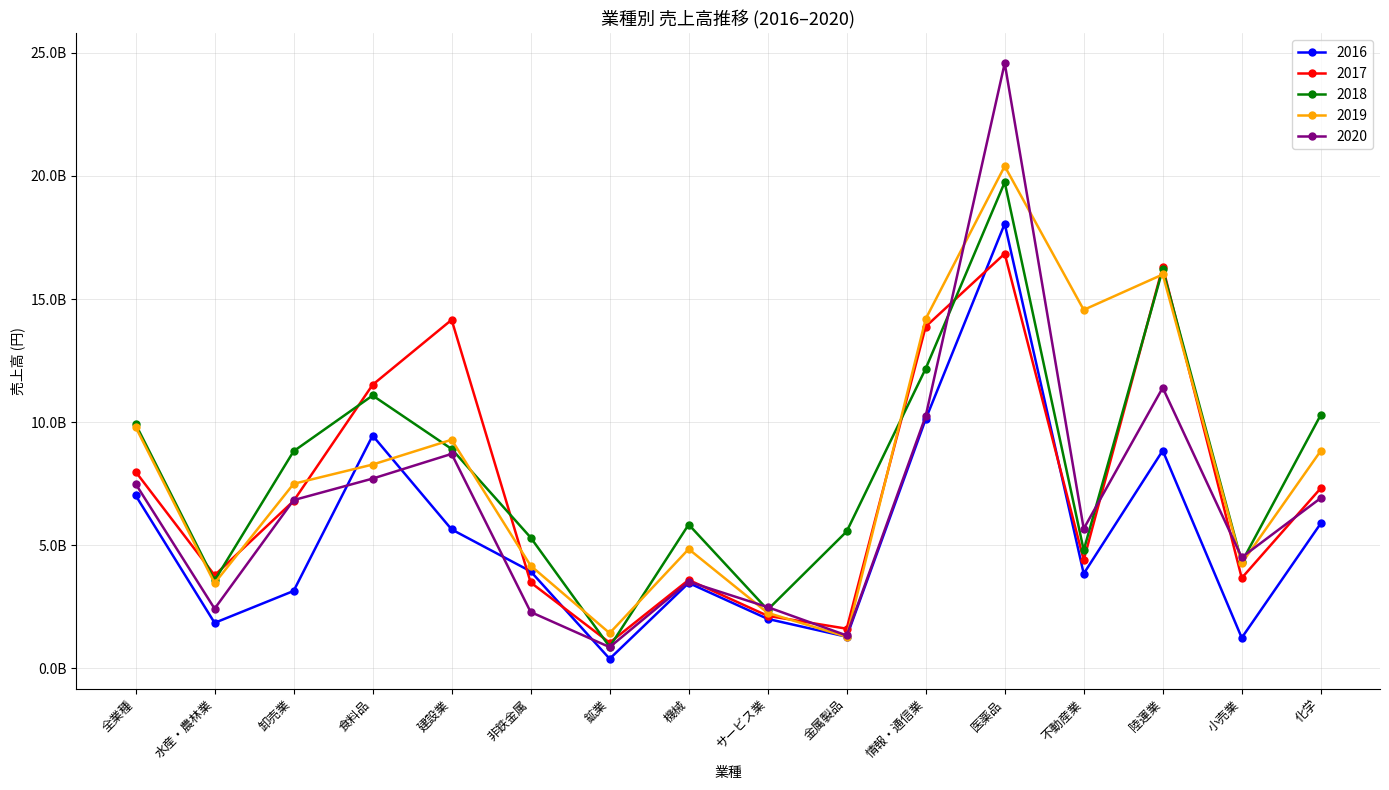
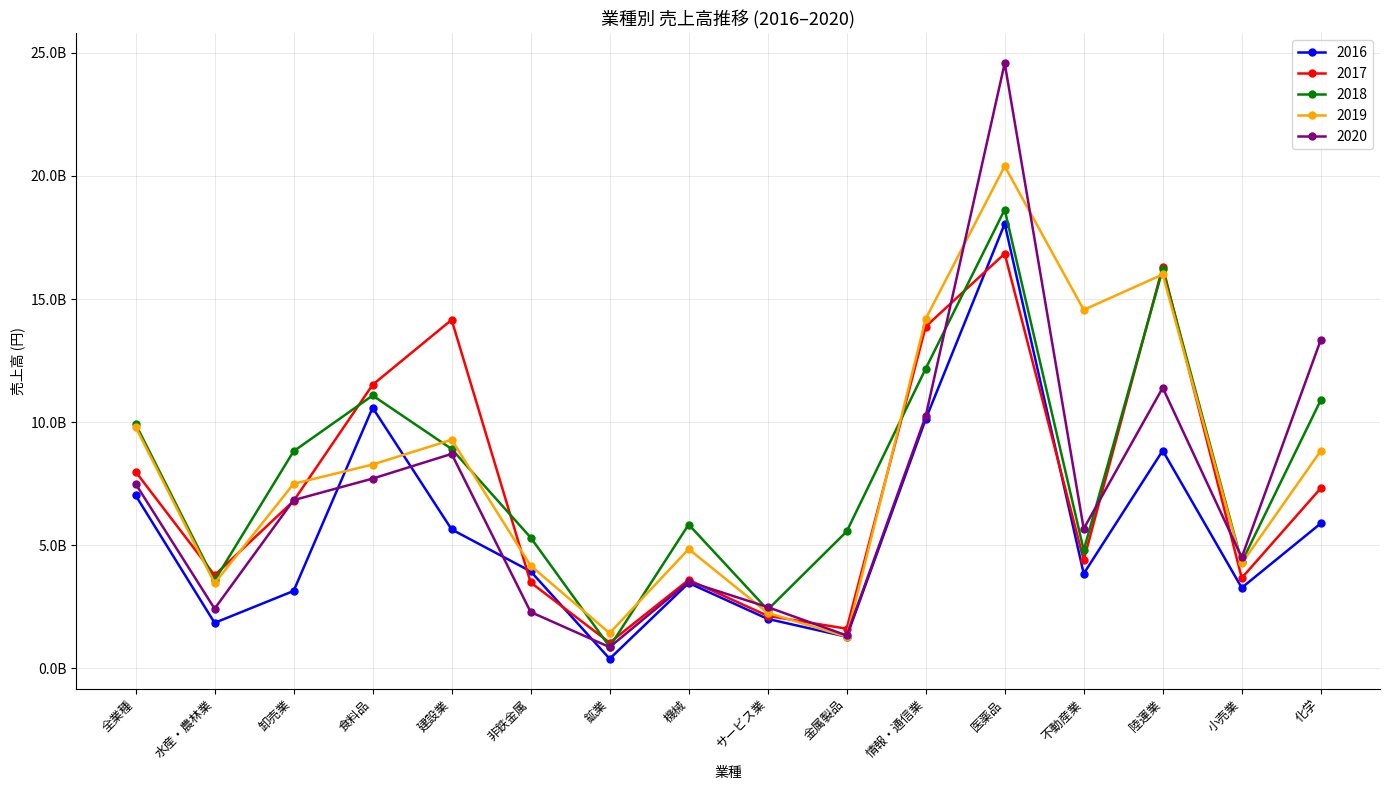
  {
    "2016": {
      "全業種": 7000000000,
      "水産・農林業": 1800000000,
      "卸売業": 3100000000,
-     "食料品": 9500000000,
+     "食料品": 10600000000,
      "建設業": 5600000000,
      "非鉄金属": 3900000000,
      "鉱業": 400000000,
      "サービス業": 2000000000,
      "情報・通信業": 10100000000,
      "医薬品": 18100000000,
      "不動産業": 3800000000,
      "陸運業": 8800000000,
-     "小売業": 1200000000,
+     "小売業": 3300000000,
      "化学": 5900000000
    },
    "2017": {
      "全業種": 8000000000,
      "水産・農林業": 3800000000,
      "食料品": 11500000000,
      "建設業": 14200000000,
      "非鉄金属": 3500000000,
      "鉱業": 1000000000,
      "サービス業": 2100000000,
      "金属製品": 1600000000,
      "情報・通信業": 13900000000,
      "医薬品": 16800000000,
      "不動産業": 4400000000,
      "小売業": 3700000000,
      "化学": 7300000000
    },
    "2018": {
      "全業種": 9900000000,
      "水産・農林業": 3600000000,
      "卸売業": 8800000000,
      "食料品": 11100000000,
      "建設業": 8900000000,
      "非鉄金属": 5300000000,
      "機械": 5800000000,
      "サービス業": 2400000000,
      "金属製品": 5600000000,
      "情報・通信業": 12200000000,
-     "医薬品": 19700000000,
+     "医薬品": 18600000000,
      "不動産業": 4800000000,
-     "化学": 10300000000
+     "化学": 10900000000
    },
    "2019": {
      "全業種": 9800000000,
      "水産・農林業": 3500000000,
      "卸売業": 7500000000,
      "食料品": 8300000000,
      "建設業": 9300000000,
      "非鉄金属": 4200000000,
      "鉱業": 1400000000,
      "機械": 4800000000,
      "サービス業": 2300000000,
      "情報・通信業": 14200000000,
      "医薬品": 20400000000,
      "不動産業": 14600000000,
      "陸運業": 16000000000,
      "化学": 8800000000
    },
    "2020": {
      "全業種": 7500000000,
      "水産・農林業": 2400000000,
      "食料品": 7700000000,
      "建設業": 8700000000,
      "非鉄金属": 2300000000,
      "サービス業": 2500000000,
      "情報・通信業": 10200000000,
      "医薬品": 24600000000,
      "不動産業": 5700000000,
      "陸運業": 11400000000,
      "小売業": 4500000000,
-     "化学": 6900000000
+     "化学": 13300000000
    }
  }
